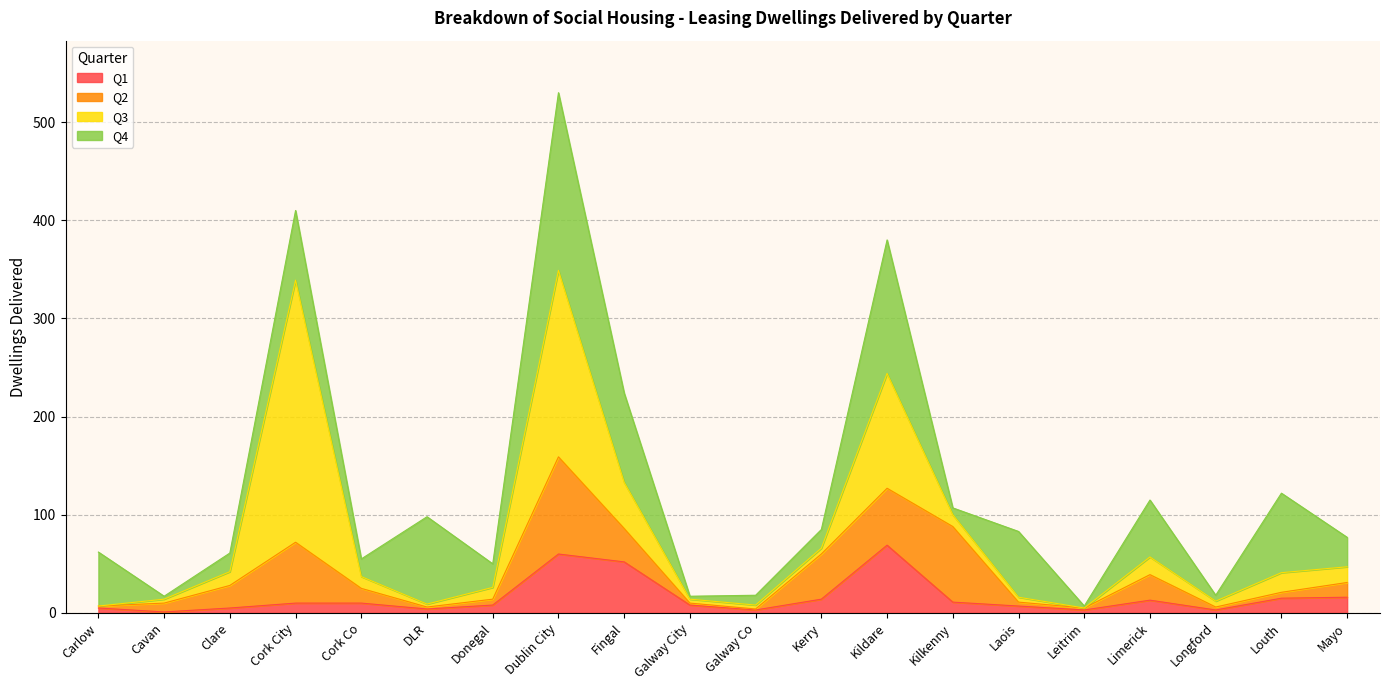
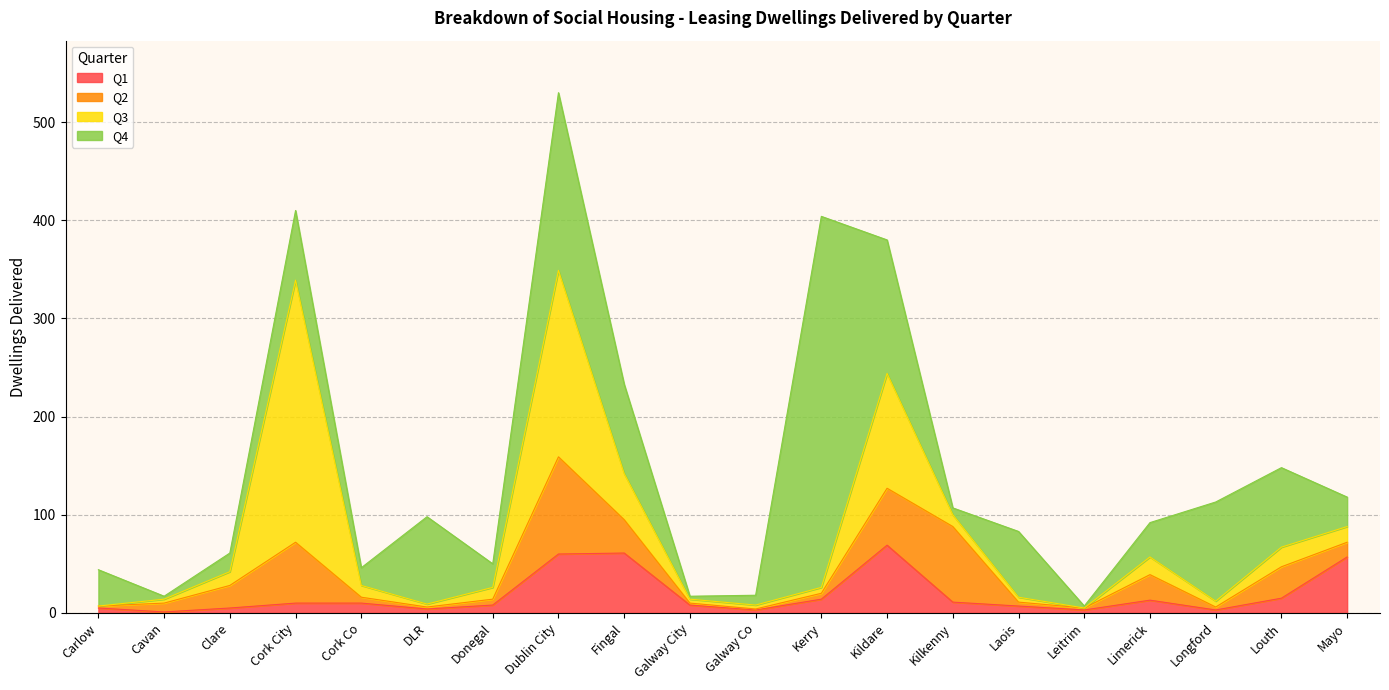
  {
    "Q1": {
      "Cavan": 0,
      "Clare": 10,
      "Cork City": 10,
      "Cork Co": 10,
      "Donegal": 10,
      "Dublin City": 60,
-     "Fingal": 50,
+     "Fingal": 60,
      "Kerry": 10,
      "Kildare": 70,
      "Kilkenny": 10,
      "Laois": 10,
      "Limerick": 10,
      "Longford": 0,
      "Louth": 20,
-     "Mayo": 20
+     "Mayo": 60
    },
    "Q2": {
      "Cavan": 10,
      "Clare": 20,
      "Cork City": 60,
-     "Cork Co": 20,
+     "Cork Co": 10,
      "Donegal": 10,
      "Dublin City": 100,
      "Fingal": 30,
-     "Kerry": 50,
+     "Kerry": 10,
      "Kildare": 60,
      "Kilkenny": 80,
      "Laois": 0,
      "Limerick": 30,
      "Longford": 0,
-     "Louth": 10,
+     "Louth": 30,
      "Mayo": 20
    },
    "Q3": {
      "Cavan": 0,
      "Clare": 10,
      "Cork City": 270,
      "Cork Co": 10,
      "DLR": 0,
      "Donegal": 10,
      "Dublin City": 190,
      "Fingal": 50,
      "Galway City": 0,
      "Galway Co": 0,
      "Kerry": 10,
      "Kildare": 120,
      "Kilkenny": 10,
      "Laois": 10,
      "Limerick": 20,
      "Longford": 10,
      "Louth": 20,
      "Mayo": 20
    },
    "Q4": {
-     "Carlow": 60,
+     "Carlow": 40,
      "Cavan": 0,
      "Clare": 20,
      "Cork City": 70,
      "Cork Co": 20,
      "DLR": 90,
      "Donegal": 20,
      "Dublin City": 180,
      "Fingal": 90,
      "Galway City": 0,
      "Galway Co": 10,
-     "Kerry": 20,
+     "Kerry": 380,
      "Kildare": 140,
      "Kilkenny": 10,
      "Laois": 70,
-     "Limerick": 60,
-     "Longford": 10,
+     "Limerick": 40,
+     "Longford": 100,
      "Louth": 80,
      "Mayo": 30
    }
  }
